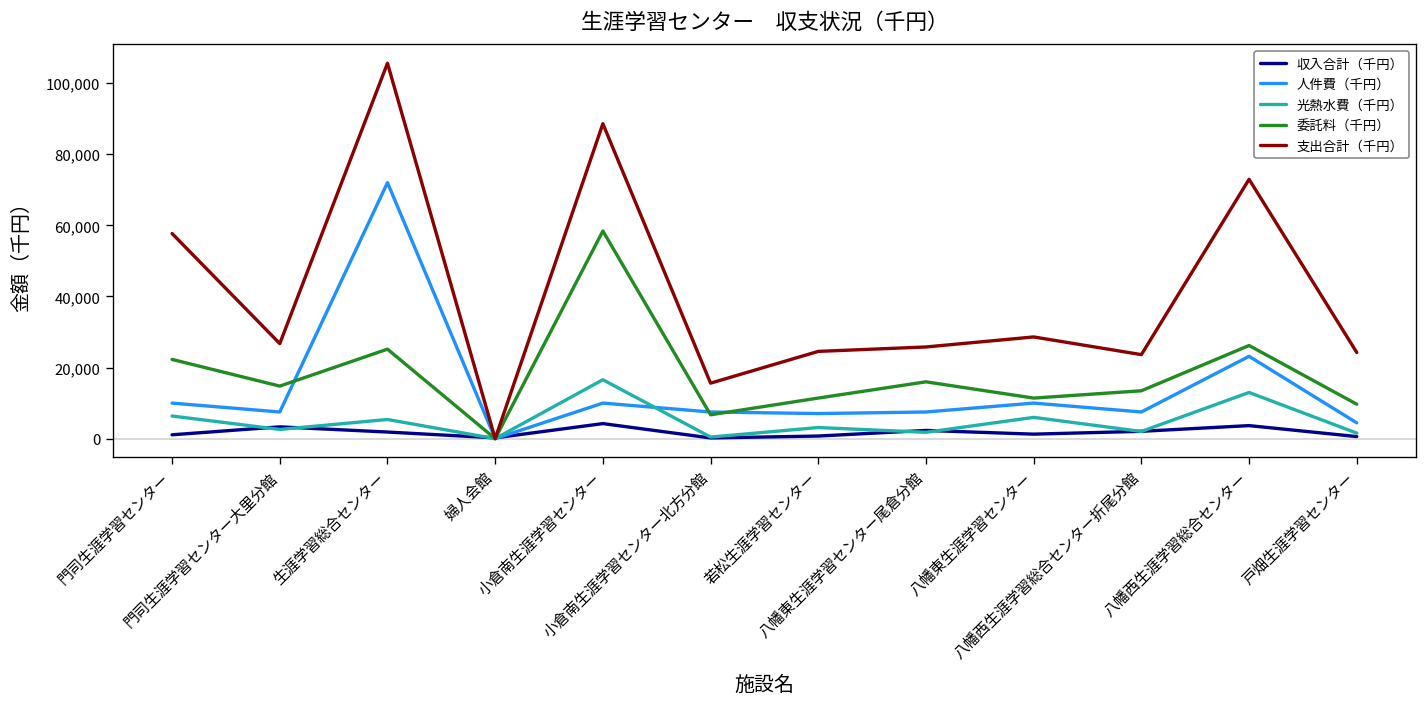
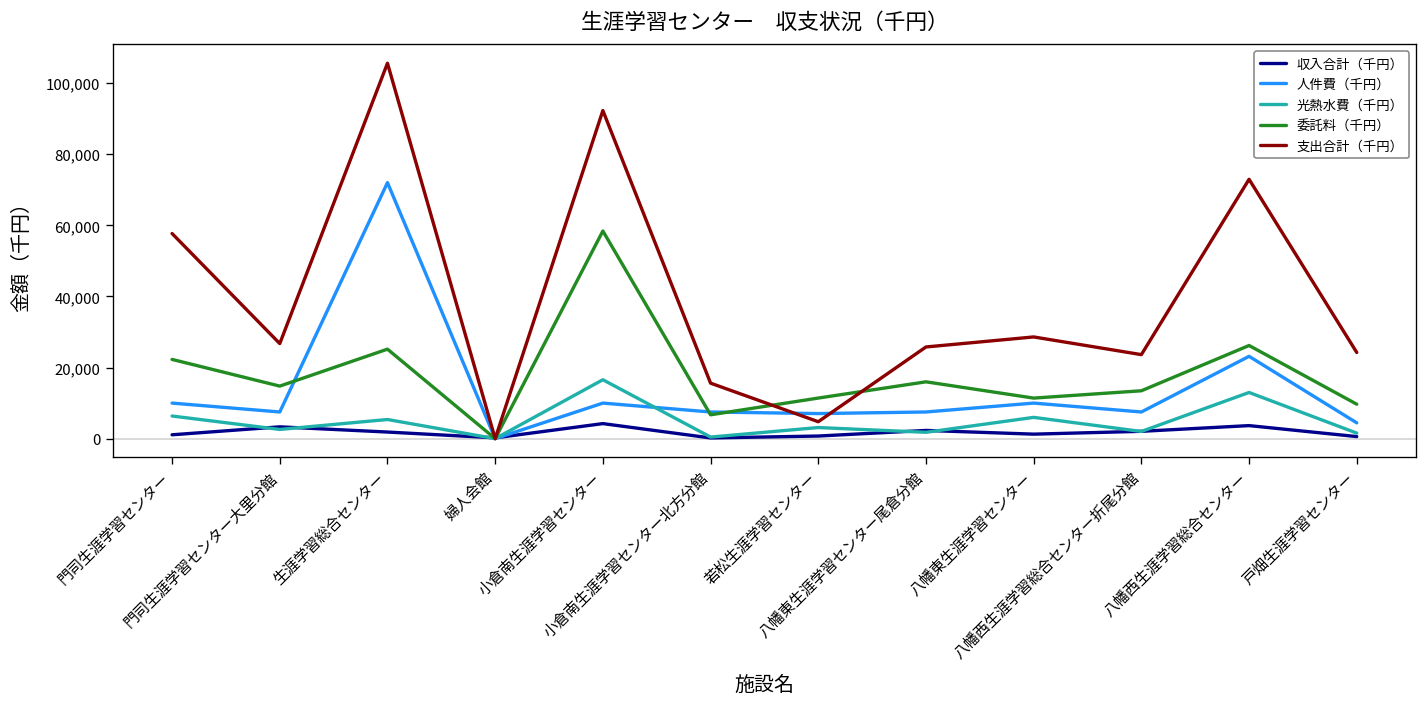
  {
    "収入合計（千円）": {
      "門司生涯学習センター": "1,000",
      "生涯学習総合センター": "2,000",
      "小倉南生涯学習センター": "4,000",
      "若松生涯学習センター": "1,000",
      "八幡東生涯学習センター": "1,000",
      "八幡西生涯学習総合センター": "4,000",
      "戸畑生涯学習センター": "1,000"
    },
    "人件費（千円）": {
      "門司生涯学習センター": "10,000",
      "門司生涯学習センター大里分館": "8,000",
      "生涯学習総合センター": "72,000",
      "小倉南生涯学習センター": "10,000",
      "若松生涯学習センター": "7,000",
      "八幡東生涯学習センター尾倉分館": "8,000",
      "八幡東生涯学習センター": "10,000",
      "八幡西生涯学習総合センター折尾分館": "8,000",
      "八幡西生涯学習総合センター": "23,000",
      "戸畑生涯学習センター": "4,000"
    },
    "光熱水費（千円）": {
      "門司生涯学習センター": "6,000",
      "生涯学習総合センター": "5,000",
      "小倉南生涯学習センター": "17,000",
      "若松生涯学習センター": "3,000",
      "八幡東生涯学習センター": "6,000",
      "八幡西生涯学習総合センター": "13,000",
      "戸畑生涯学習センター": "2,000"
    },
    "委託料（千円）": {
      "門司生涯学習センター": "22,000",
      "門司生涯学習センター大里分館": "15,000",
      "生涯学習総合センター": "25,000",
      "小倉南生涯学習センター": "58,000",
      "若松生涯学習センター": "11,000",
      "八幡東生涯学習センター尾倉分館": "16,000",
      "八幡東生涯学習センター": "11,000",
      "八幡西生涯学習総合センター折尾分館": "13,000",
      "八幡西生涯学習総合センター": "26,000",
      "戸畑生涯学習センター": "10,000"
    },
    "支出合計（千円）": {
      "門司生涯学習センター": "58,000",
      "門司生涯学習センター大里分館": "27,000",
      "生涯学習総合センター": "106,000",
-     "小倉南生涯学習センター": "89,000",
+     "小倉南生涯学習センター": "92,000",
      "小倉南生涯学習センター北方分館": "16,000",
-     "若松生涯学習センター": "25,000",
+     "若松生涯学習センター": "5,000",
      "八幡東生涯学習センター尾倉分館": "26,000",
      "八幡東生涯学習センター": "29,000",
      "八幡西生涯学習総合センター折尾分館": "24,000",
      "八幡西生涯学習総合センター": "73,000",
      "戸畑生涯学習センター": "24,000"
    }
  }
